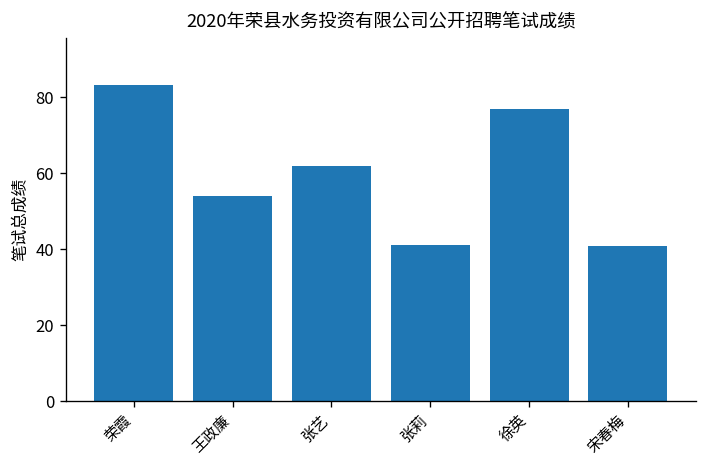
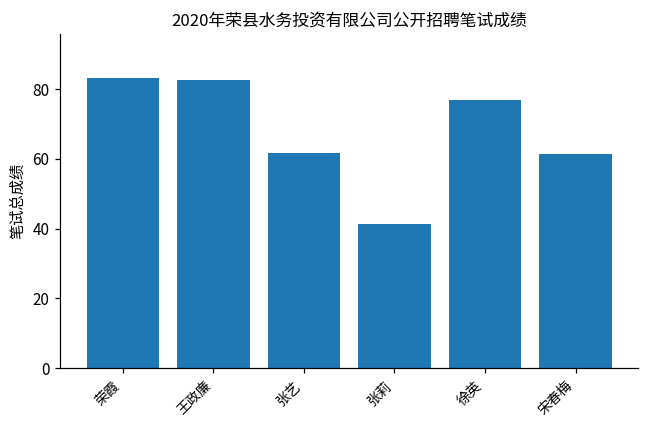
  {
    "荣霞": 83,
-   "王政廉": 54,
+   "王政廉": 83,
    "张艺": 62,
    "张莉": 41,
    "徐英": 77,
-   "宋春梅": 41
+   "宋春梅": 62
  }
